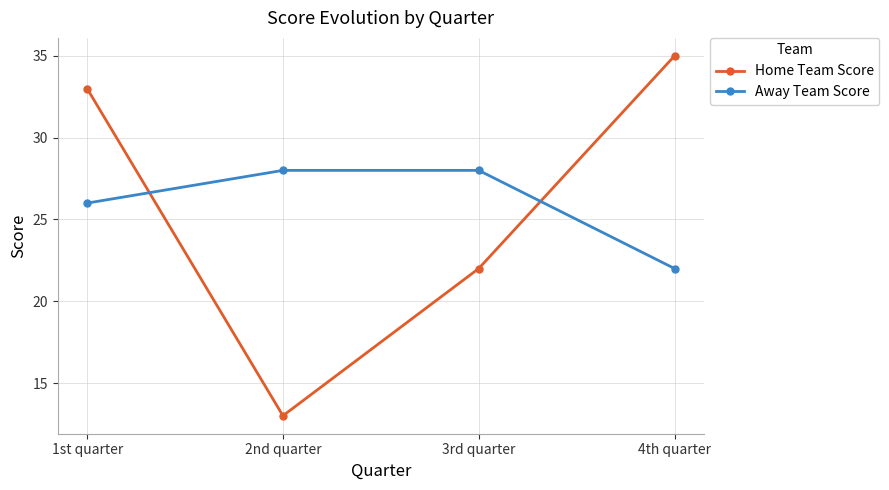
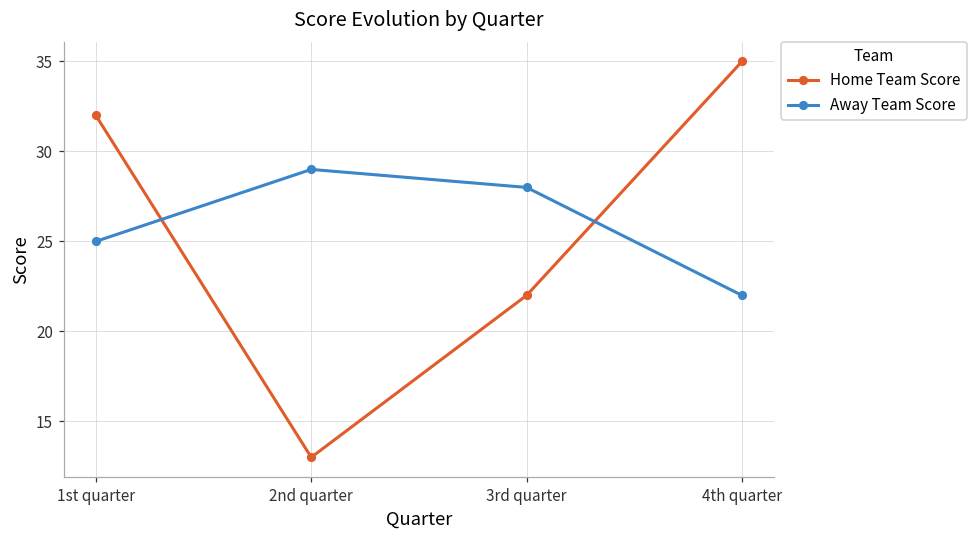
  {
    "Home Team Score": {
-     "1st quarter": 33,
+     "1st quarter": 32,
      "2nd quarter": 13,
      "3rd quarter": 22,
      "4th quarter": 35
    },
    "Away Team Score": {
-     "1st quarter": 26,
-     "2nd quarter": 28,
+     "1st quarter": 25,
+     "2nd quarter": 29,
      "3rd quarter": 28,
      "4th quarter": 22
    }
  }
